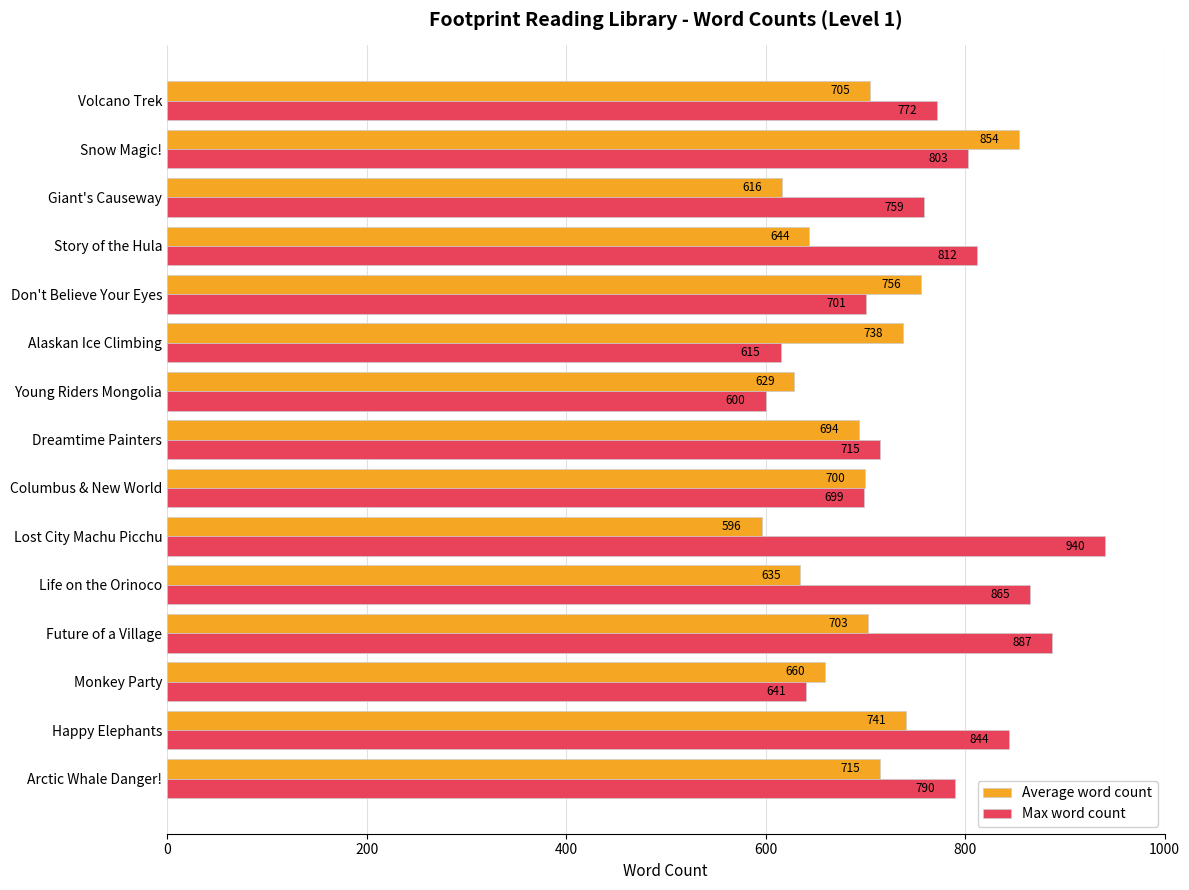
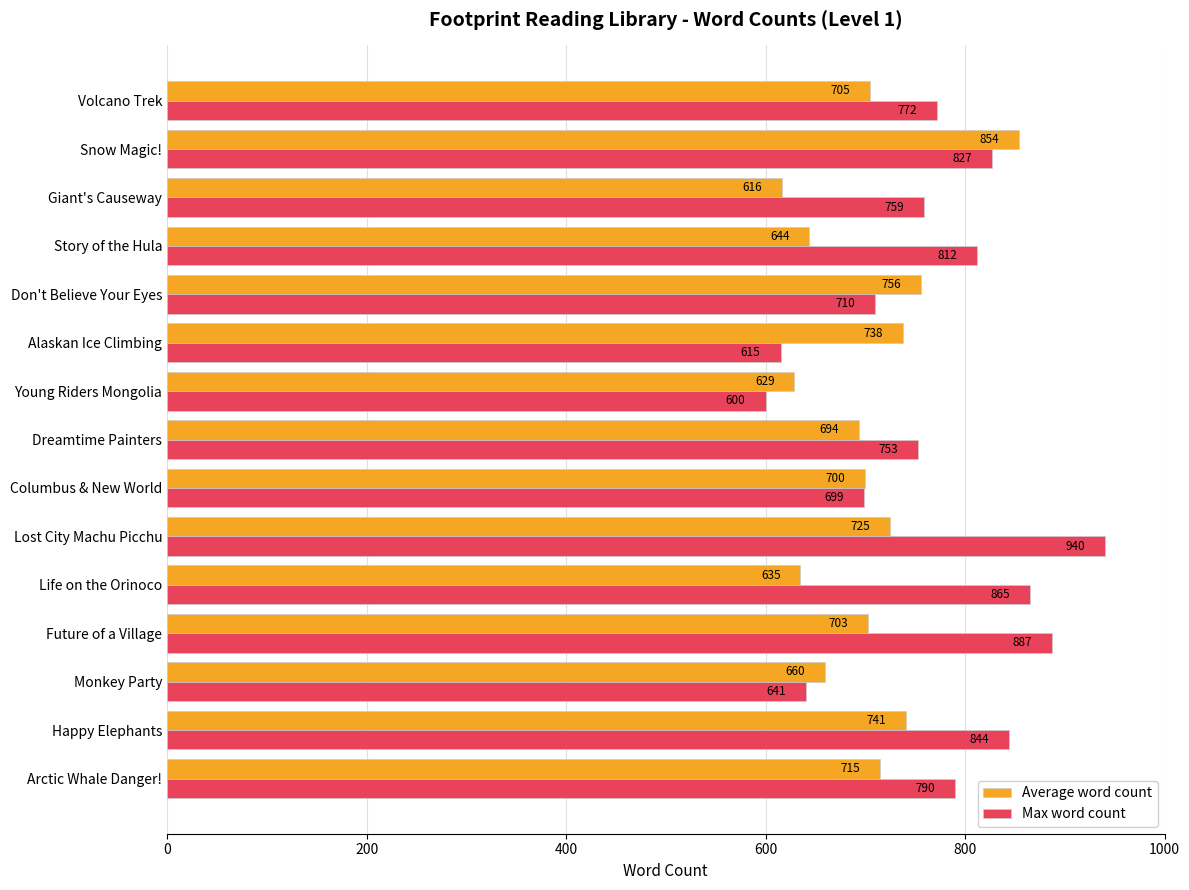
  {
    "Average word count": {
      "Volcano Trek": 705,
      "Snow Magic!": 854,
      "Giant's Causeway": 616,
      "Story of the Hula": 644,
      "Don't Believe Your Eyes": 756,
      "Alaskan Ice Climbing": 738,
      "Young Riders Mongolia": 629,
      "Dreamtime Painters": 694,
      "Columbus & New World": 700,
-     "Lost City Machu Picchu": 596,
+     "Lost City Machu Picchu": 725,
      "Life on the Orinoco": 635,
      "Future of a Village": 703,
      "Monkey Party": 660,
      "Happy Elephants": 741,
      "Arctic Whale Danger!": 715
    },
    "Max word count": {
      "Volcano Trek": 772,
-     "Snow Magic!": 803,
+     "Snow Magic!": 827,
      "Giant's Causeway": 759,
      "Story of the Hula": 812,
-     "Don't Believe Your Eyes": 701,
+     "Don't Believe Your Eyes": 710,
      "Alaskan Ice Climbing": 615,
      "Young Riders Mongolia": 600,
-     "Dreamtime Painters": 715,
+     "Dreamtime Painters": 753,
      "Columbus & New World": 699,
      "Lost City Machu Picchu": 940,
      "Life on the Orinoco": 865,
      "Future of a Village": 887,
      "Monkey Party": 641,
      "Happy Elephants": 844,
      "Arctic Whale Danger!": 790
    }
  }
